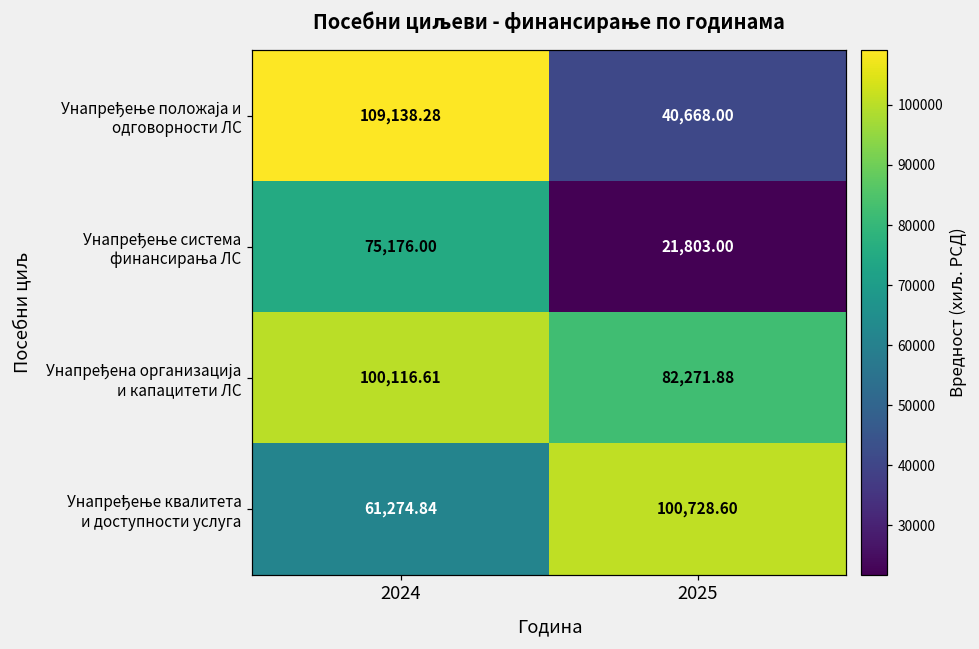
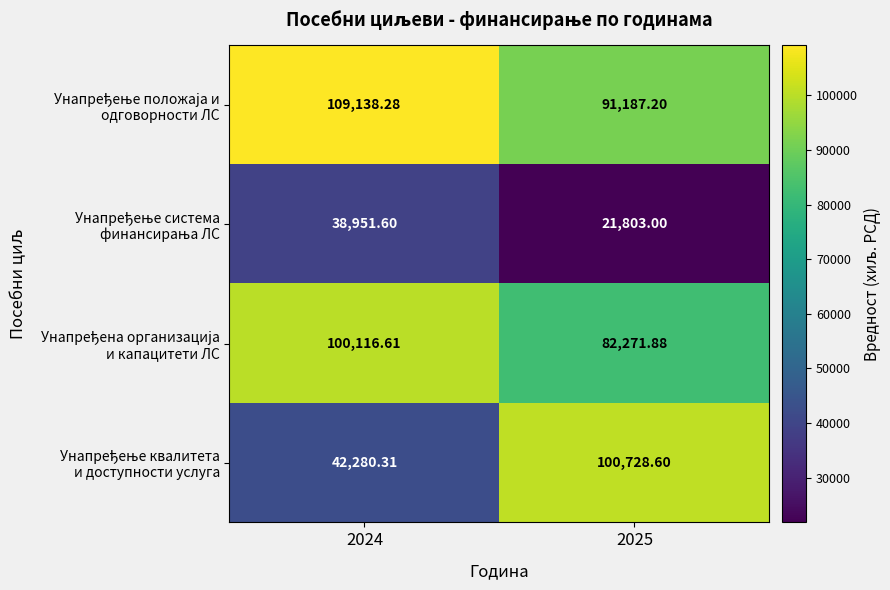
  {
    "Унапређење положаја и одговорности ЛС": {
      "2024": "109,138.28",
-     "2025": "40,668.00"
+     "2025": "91,187.20"
    },
    "Унапређење система финансирања ЛС": {
-     "2024": "75,176.00",
+     "2024": "38,951.60",
      "2025": "21,803.00"
    },
    "Унапређена организација и капацитети ЛС": {
      "2024": "100,116.61",
      "2025": "82,271.88"
    },
    "Унапређење квалитета и доступности услуга": {
-     "2024": "61,274.84",
+     "2024": "42,280.31",
      "2025": "100,728.60"
    }
  }
